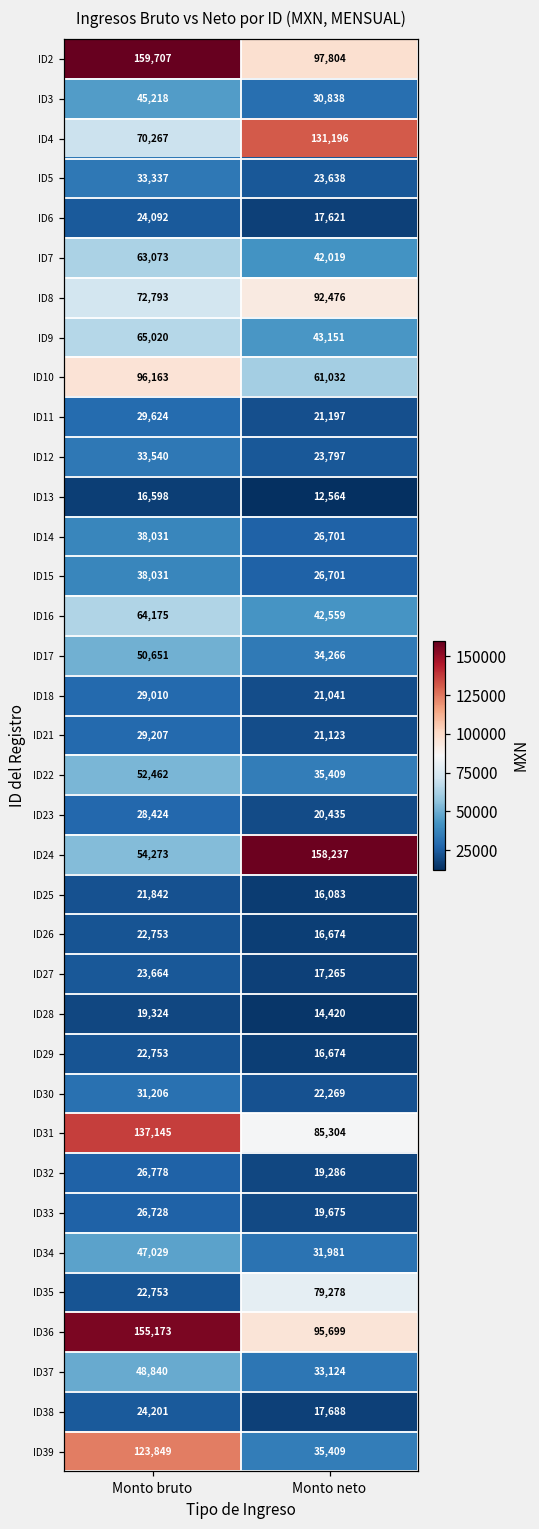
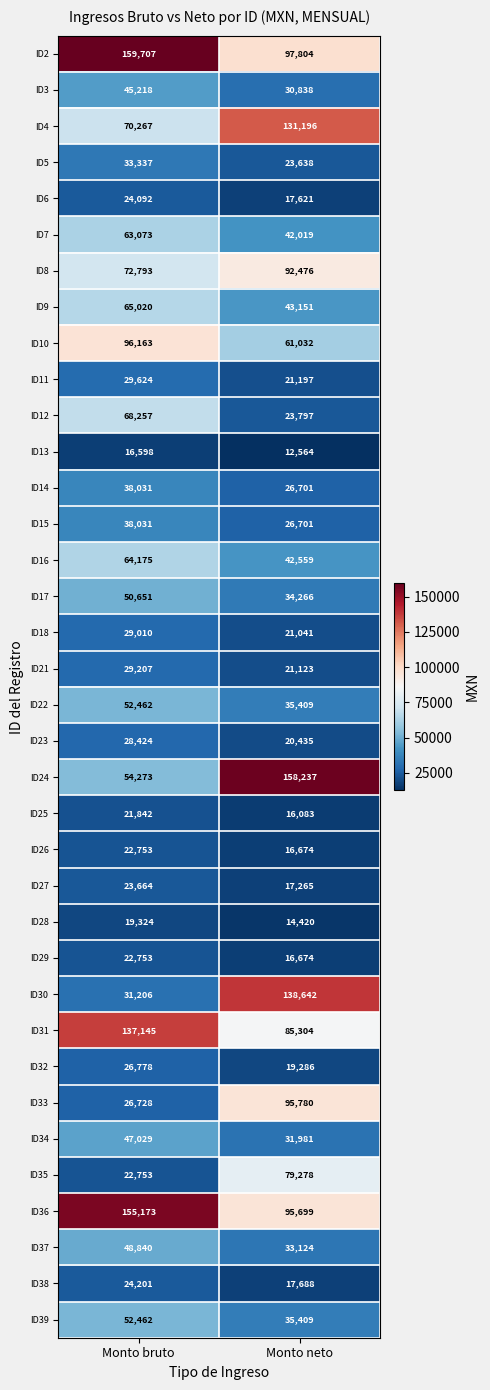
  {
    "ID2": {
      "Monto bruto": "159,707",
      "Monto neto": "97,804"
    },
    "ID3": {
      "Monto bruto": "45,218",
      "Monto neto": "30,838"
    },
    "ID4": {
      "Monto bruto": "70,267",
      "Monto neto": "131,196"
    },
    "ID5": {
      "Monto bruto": "33,337",
      "Monto neto": "23,638"
    },
    "ID6": {
      "Monto bruto": "24,092",
      "Monto neto": "17,621"
    },
    "ID7": {
      "Monto bruto": "63,073",
      "Monto neto": "42,019"
    },
    "ID8": {
      "Monto bruto": "72,793",
      "Monto neto": "92,476"
    },
    "ID9": {
      "Monto bruto": "65,020",
      "Monto neto": "43,151"
    },
    "ID10": {
      "Monto bruto": "96,163",
      "Monto neto": "61,032"
    },
    "ID11": {
      "Monto bruto": "29,624",
      "Monto neto": "21,197"
    },
    "ID12": {
-     "Monto bruto": "33,540",
+     "Monto bruto": "68,257",
      "Monto neto": "23,797"
    },
    "ID13": {
      "Monto bruto": "16,598",
      "Monto neto": "12,564"
    },
    "ID14": {
      "Monto bruto": "38,031",
      "Monto neto": "26,701"
    },
    "ID15": {
      "Monto bruto": "38,031",
      "Monto neto": "26,701"
    },
    "ID16": {
      "Monto bruto": "64,175",
      "Monto neto": "42,559"
    },
    "ID17": {
      "Monto bruto": "50,651",
      "Monto neto": "34,266"
    },
    "ID18": {
      "Monto bruto": "29,010",
      "Monto neto": "21,041"
    },
    "ID21": {
      "Monto bruto": "29,207",
      "Monto neto": "21,123"
    },
    "ID22": {
      "Monto bruto": "52,462",
      "Monto neto": "35,409"
    },
    "ID23": {
      "Monto bruto": "28,424",
      "Monto neto": "20,435"
    },
    "ID24": {
      "Monto bruto": "54,273",
      "Monto neto": "158,237"
    },
    "ID25": {
      "Monto bruto": "21,842",
      "Monto neto": "16,083"
    },
    "ID26": {
      "Monto bruto": "22,753",
      "Monto neto": "16,674"
    },
    "ID27": {
      "Monto bruto": "23,664",
      "Monto neto": "17,265"
    },
    "ID28": {
      "Monto bruto": "19,324",
      "Monto neto": "14,420"
    },
    "ID29": {
      "Monto bruto": "22,753",
      "Monto neto": "16,674"
    },
    "ID30": {
      "Monto bruto": "31,206",
-     "Monto neto": "22,269"
+     "Monto neto": "138,642"
    },
    "ID31": {
      "Monto bruto": "137,145",
      "Monto neto": "85,304"
    },
    "ID32": {
      "Monto bruto": "26,778",
      "Monto neto": "19,286"
    },
    "ID33": {
      "Monto bruto": "26,728",
-     "Monto neto": "19,675"
+     "Monto neto": "95,780"
    },
    "ID34": {
      "Monto bruto": "47,029",
      "Monto neto": "31,981"
    },
    "ID35": {
      "Monto bruto": "22,753",
      "Monto neto": "79,278"
    },
    "ID36": {
      "Monto bruto": "155,173",
      "Monto neto": "95,699"
    },
    "ID37": {
      "Monto bruto": "48,840",
      "Monto neto": "33,124"
    },
    "ID38": {
      "Monto bruto": "24,201",
      "Monto neto": "17,688"
    },
    "ID39": {
-     "Monto bruto": "123,849",
+     "Monto bruto": "52,462",
      "Monto neto": "35,409"
    }
  }
